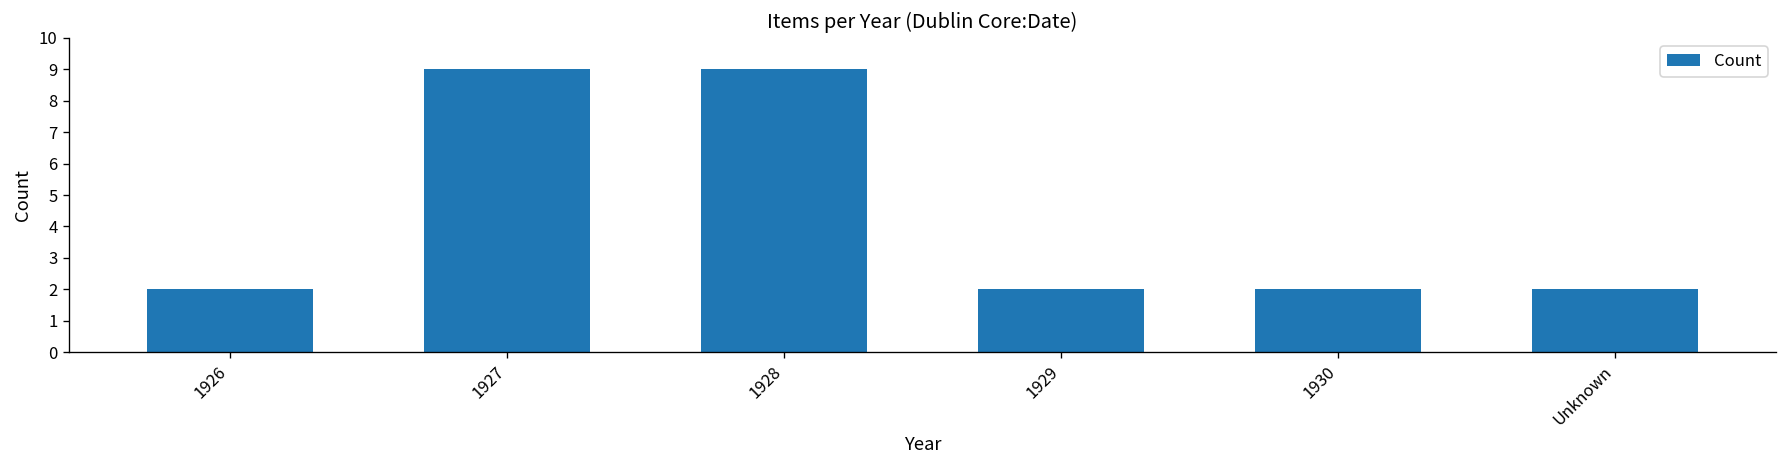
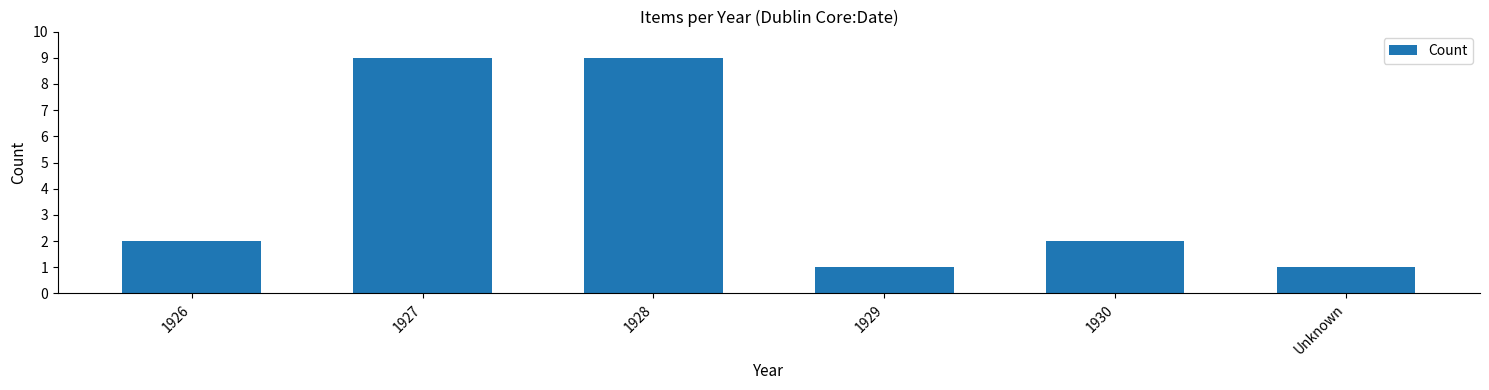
  {
    "1926": 2,
    "1927": 9,
    "1928": 9,
-   "1929": 2,
+   "1929": 1,
    "1930": 2,
-   "Unknown": 2
+   "Unknown": 1
  }
